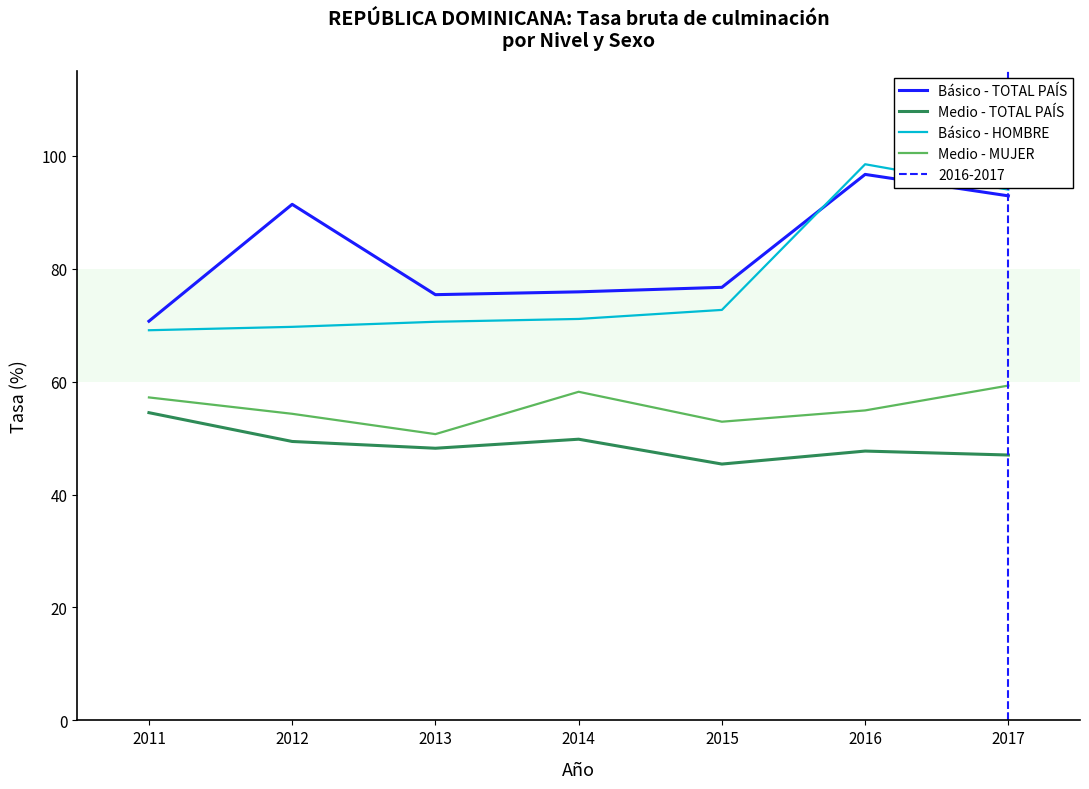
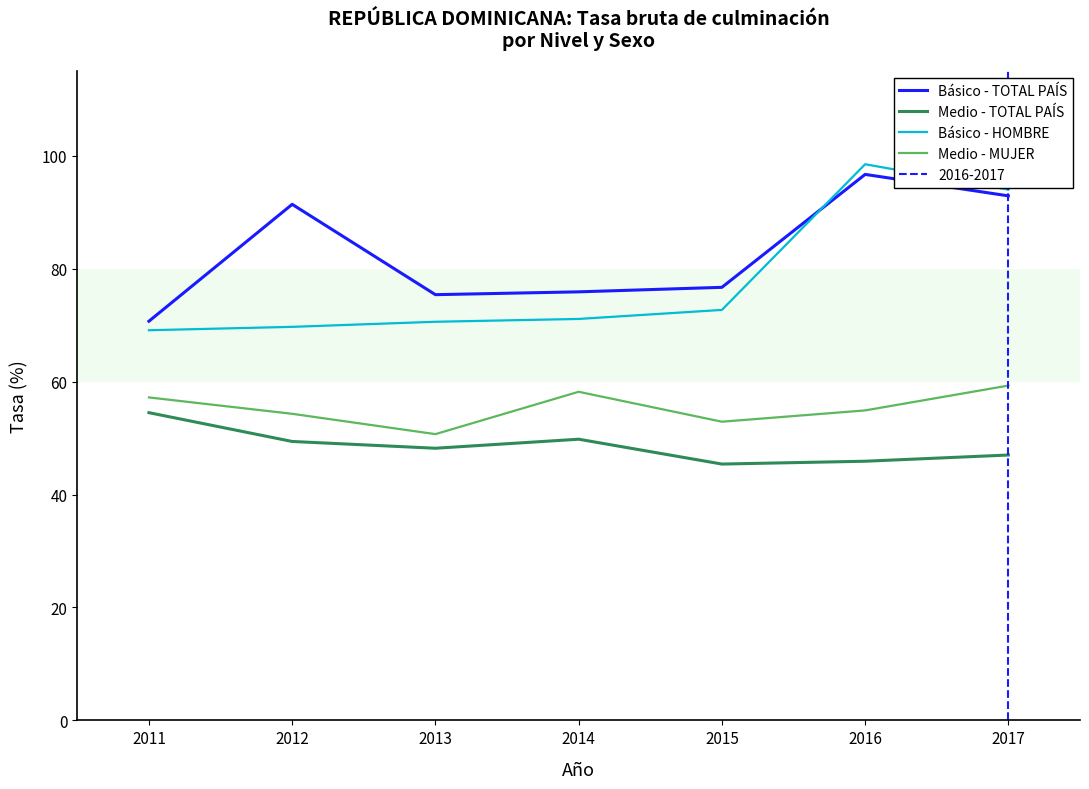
  {
    "Básico - TOTAL PAÍS": {
      "2011": 71,
      "2012": 91,
      "2013": 75,
      "2014": 76,
      "2015": 77,
      "2016": 97,
      "2017": 93
    },
    "Medio - TOTAL PAÍS": {
      "2011": 55,
      "2012": 49,
      "2013": 48,
      "2014": 50,
      "2015": 45,
-     "2016": 48,
+     "2016": 46,
      "2017": 47
    },
    "Básico - HOMBRE": {
      "2011": 69,
      "2012": 70,
      "2013": 71,
      "2014": 71,
      "2015": 73,
      "2016": 99,
      "2017": 94
    },
    "Medio - MUJER": {
      "2011": 57,
      "2012": 54,
      "2013": 51,
      "2014": 58,
      "2015": 53,
      "2016": 55,
      "2017": 59
    }
  }
